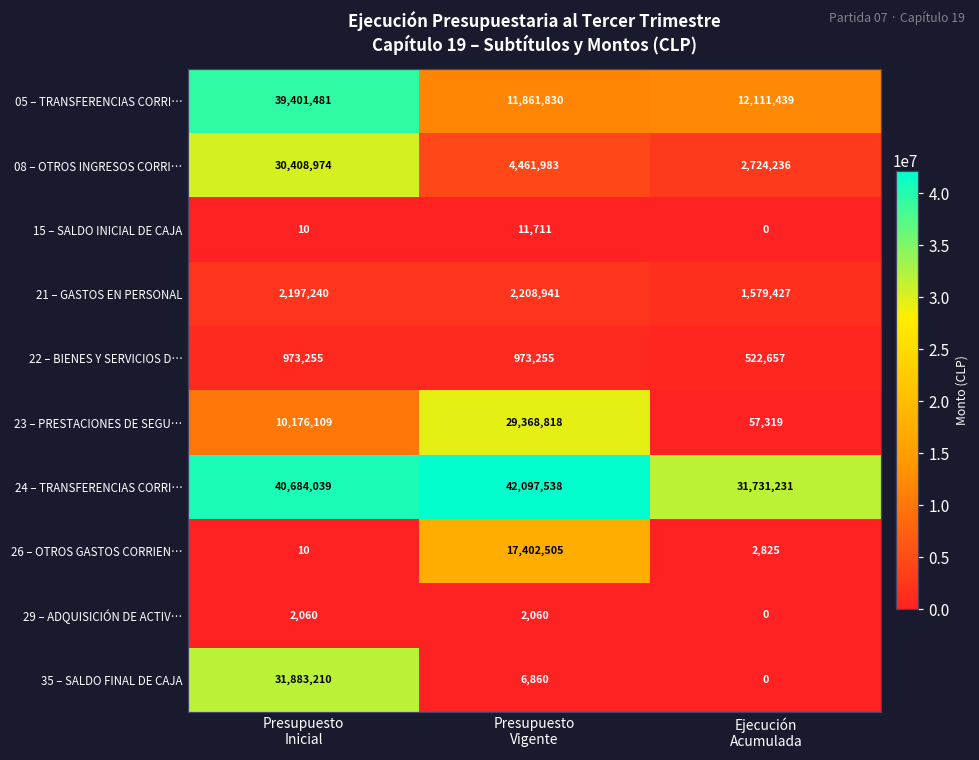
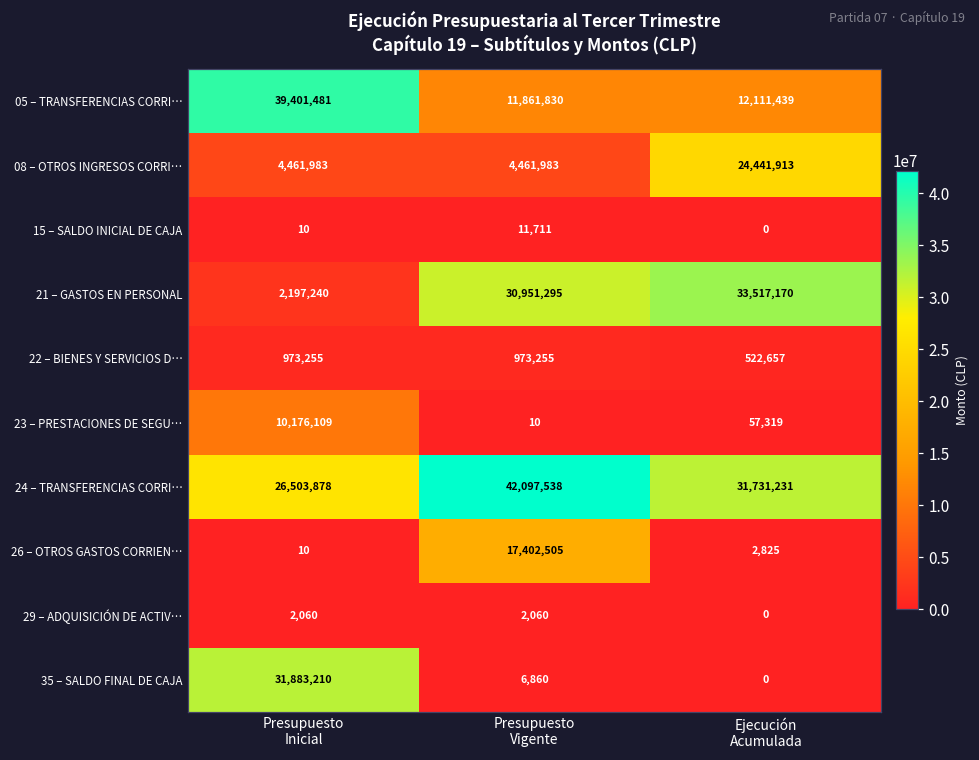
  {
    "05 – TRANSFERENCIAS CORRI…": {
      "Presupuesto Inicial": "39,401,481",
      "Presupuesto Vigente": "11,861,830",
      "Ejecución Acumulada": "12,111,439"
    },
    "08 – OTROS INGRESOS CORRI…": {
-     "Presupuesto Inicial": "30,408,974",
+     "Presupuesto Inicial": "4,461,983",
      "Presupuesto Vigente": "4,461,983",
-     "Ejecución Acumulada": "2,724,236"
+     "Ejecución Acumulada": "24,441,913"
    },
    "15 – SALDO INICIAL DE CAJA": {
      "Presupuesto Inicial": "10",
      "Presupuesto Vigente": "11,711",
      "Ejecución Acumulada": "0"
    },
    "21 – GASTOS EN PERSONAL": {
      "Presupuesto Inicial": "2,197,240",
-     "Presupuesto Vigente": "2,208,941",
-     "Ejecución Acumulada": "1,579,427"
+     "Presupuesto Vigente": "30,951,295",
+     "Ejecución Acumulada": "33,517,170"
    },
    "22 – BIENES Y SERVICIOS D…": {
      "Presupuesto Inicial": "973,255",
      "Presupuesto Vigente": "973,255",
      "Ejecución Acumulada": "522,657"
    },
    "23 – PRESTACIONES DE SEGU…": {
      "Presupuesto Inicial": "10,176,109",
-     "Presupuesto Vigente": "29,368,818",
+     "Presupuesto Vigente": "10",
      "Ejecución Acumulada": "57,319"
    },
    "24 – TRANSFERENCIAS CORRI…": {
-     "Presupuesto Inicial": "40,684,039",
+     "Presupuesto Inicial": "26,503,878",
      "Presupuesto Vigente": "42,097,538",
      "Ejecución Acumulada": "31,731,231"
    },
    "26 – OTROS GASTOS CORRIEN…": {
      "Presupuesto Inicial": "10",
      "Presupuesto Vigente": "17,402,505",
      "Ejecución Acumulada": "2,825"
    },
    "29 – ADQUISICIÓN DE ACTIV…": {
      "Presupuesto Inicial": "2,060",
      "Presupuesto Vigente": "2,060",
      "Ejecución Acumulada": "0"
    },
    "35 – SALDO FINAL DE CAJA": {
      "Presupuesto Inicial": "31,883,210",
      "Presupuesto Vigente": "6,860",
      "Ejecución Acumulada": "0"
    }
  }
